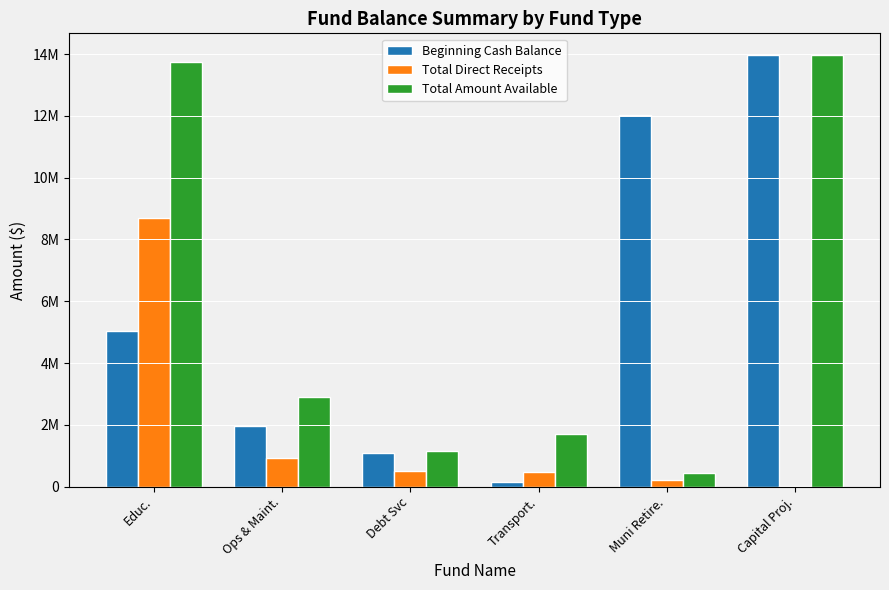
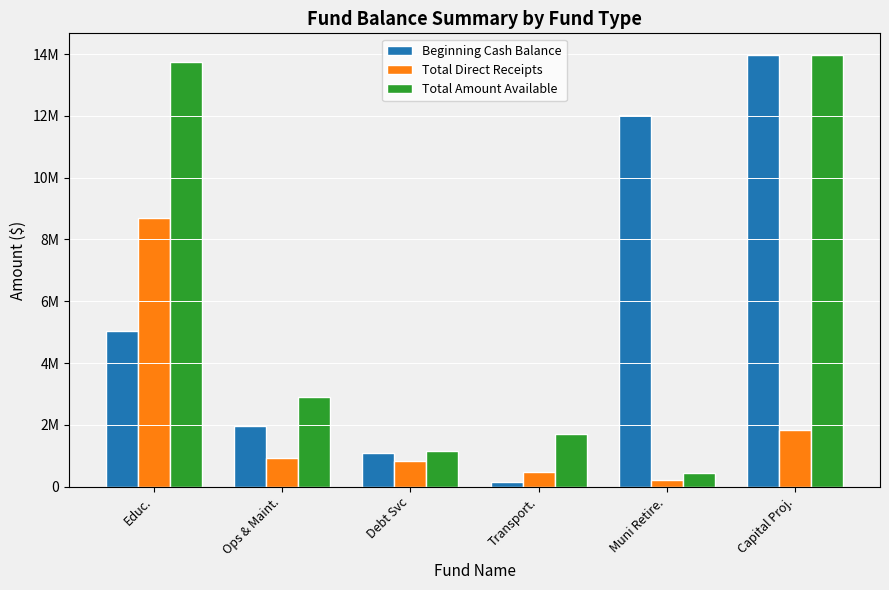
  {
    "Beginning Cash Balance": {
      "Educ.": 5100000,
      "Ops & Maint.": 2000000,
      "Debt Svc": 1100000,
      "Transport.": 100000,
      "Muni Retire.": 12000000,
      "Capital Proj.": 14000000
    },
    "Total Direct Receipts": {
      "Educ.": 8700000,
      "Ops & Maint.": 900000,
-     "Debt Svc": 500000,
+     "Debt Svc": 800000,
      "Transport.": 500000,
      "Muni Retire.": 200000,
-     "Capital Proj.": 0
+     "Capital Proj.": 1800000
    },
    "Total Amount Available": {
      "Educ.": 13800000,
      "Ops & Maint.": 2900000,
      "Debt Svc": 1200000,
      "Transport.": 1700000,
      "Muni Retire.": 400000,
      "Capital Proj.": 14000000
    }
  }
